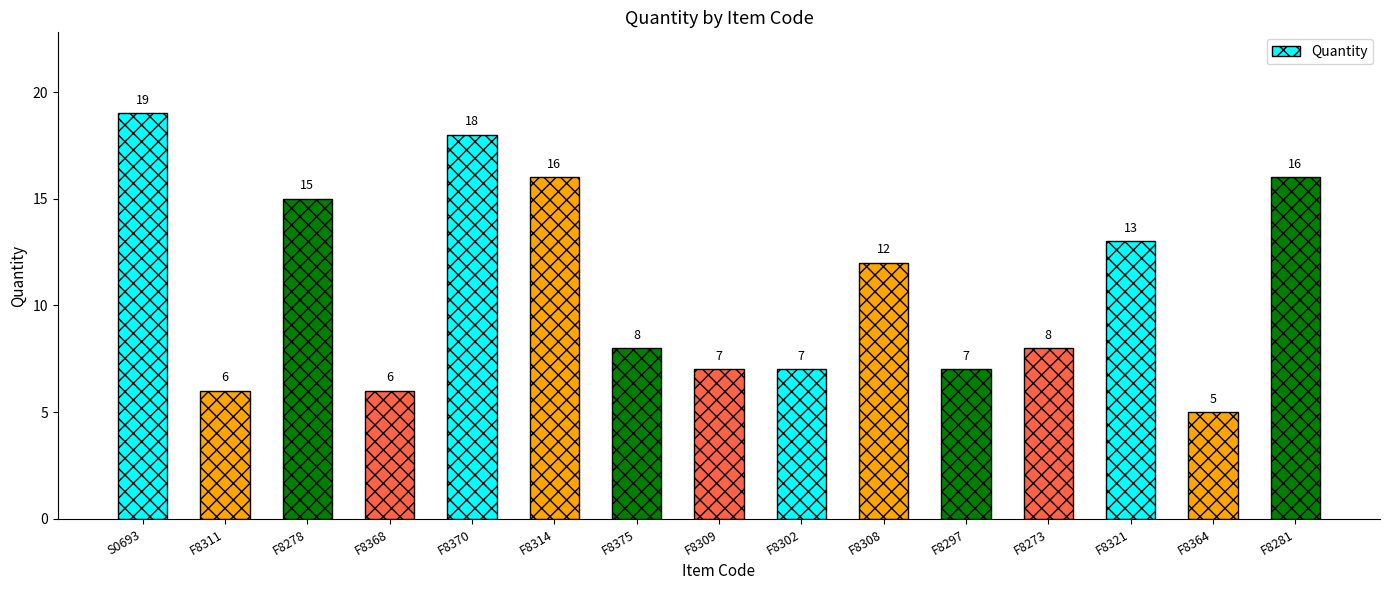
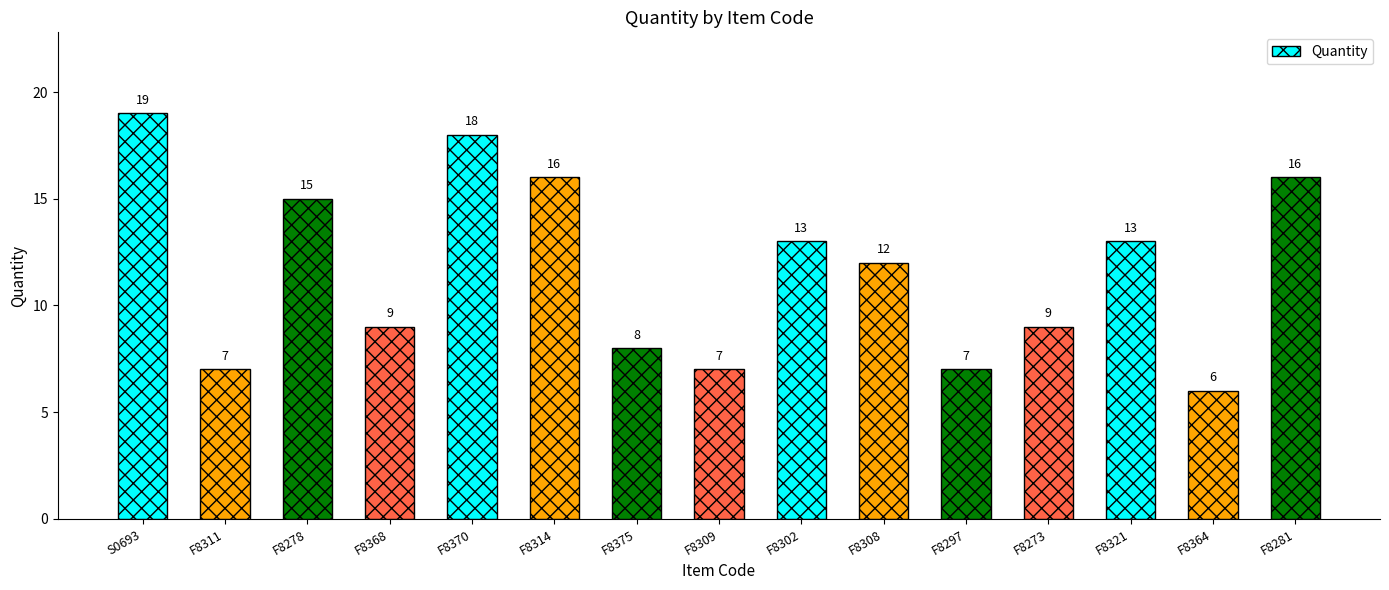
  {
    "S0693": 19,
-   "F8311": 6,
+   "F8311": 7,
    "F8278": 15,
-   "F8368": 6,
+   "F8368": 9,
    "F8370": 18,
    "F8314": 16,
    "F8375": 8,
    "F8309": 7,
-   "F8302": 7,
+   "F8302": 13,
    "F8308": 12,
    "F8297": 7,
-   "F8273": 8,
+   "F8273": 9,
    "F8321": 13,
-   "F8364": 5,
+   "F8364": 6,
    "F8281": 16
  }
